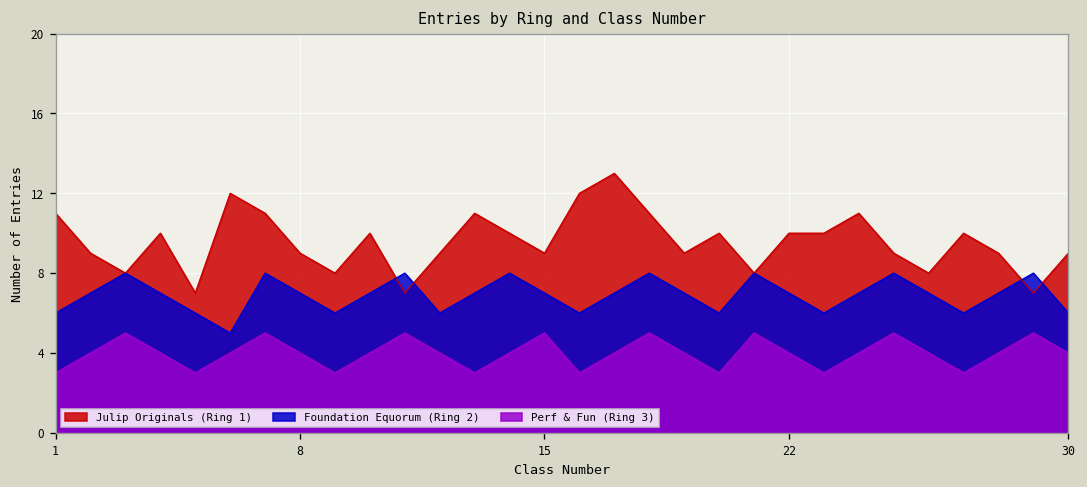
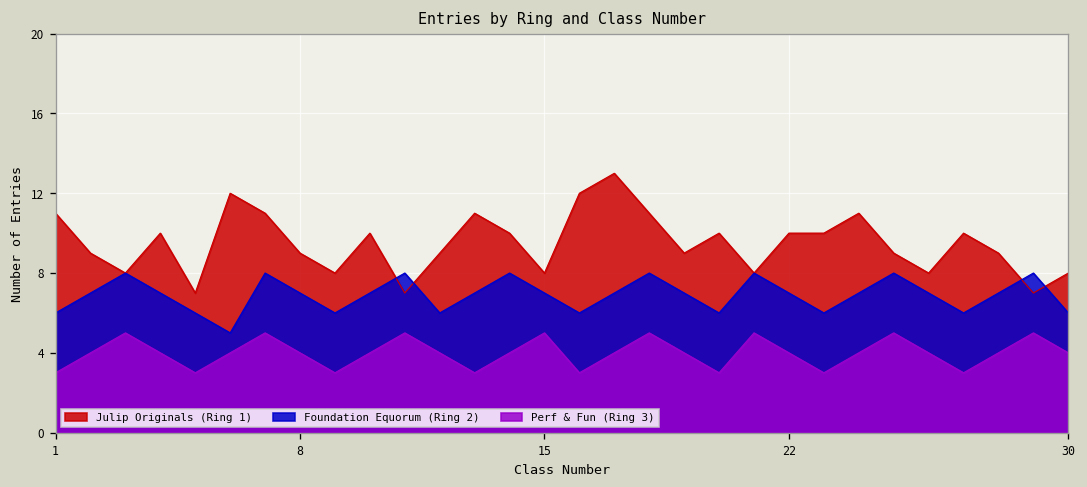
  {
    "Julip Originals (Ring 1)": {
      "1": 11,
      "8": 9,
-     "15": 9,
+     "15": 8,
      "22": 10,
-     "30": 9
+     "30": 8
    },
    "Foundation Equorum (Ring 2)": {
      "1": 6,
      "8": 7,
      "15": 7,
      "22": 7,
      "30": 6
    },
    "Perf & Fun (Ring 3)": {
      "1": 3,
      "8": 4,
      "15": 5,
      "22": 4,
      "30": 4
    }
  }
